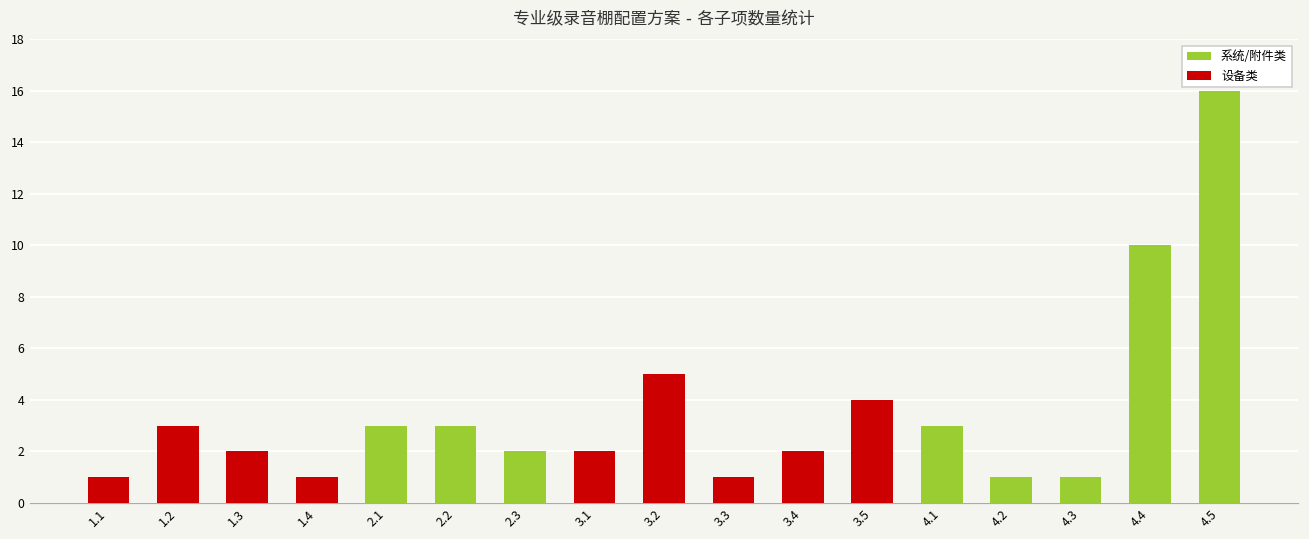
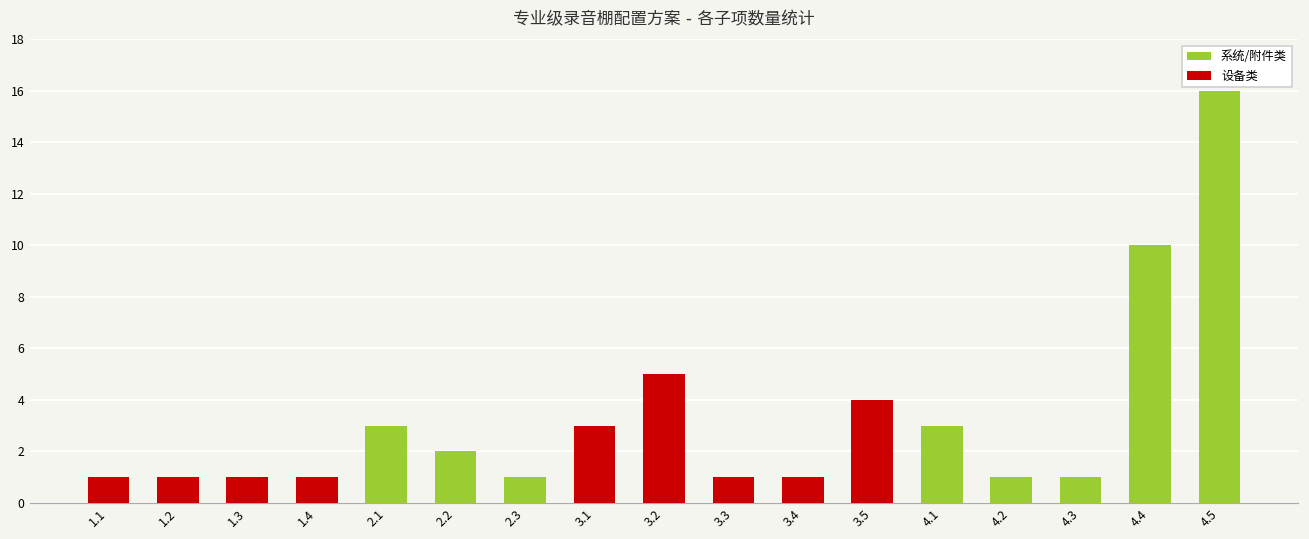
  {
    "1.1": 1,
-   "1.2": 3,
-   "1.3": 2,
+   "1.2": 1,
+   "1.3": 1,
    "1.4": 1,
    "2.1": 3,
-   "2.2": 3,
-   "2.3": 2,
-   "3.1": 2,
+   "2.2": 2,
+   "2.3": 1,
+   "3.1": 3,
    "3.2": 5,
    "3.3": 1,
-   "3.4": 2,
+   "3.4": 1,
    "3.5": 4,
    "4.1": 3,
    "4.2": 1,
    "4.3": 1,
    "4.4": 10,
    "4.5": 16
  }
